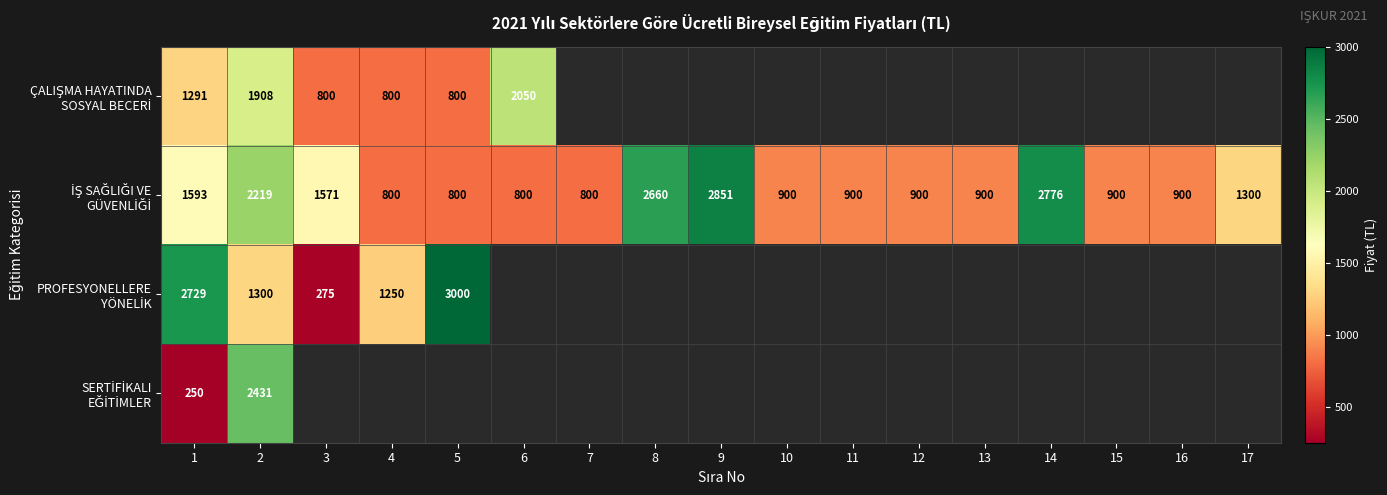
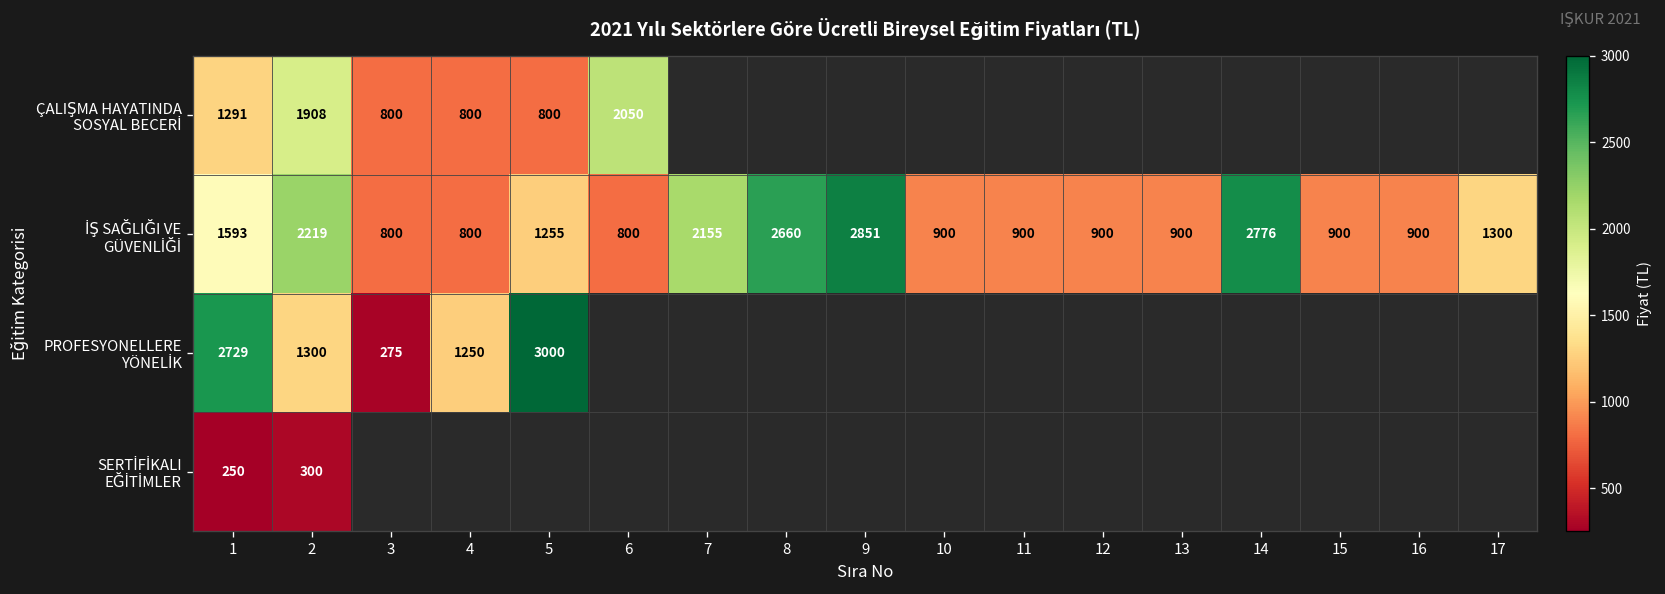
  {
    "ÇALIŞMA HAYATINDA SOSYAL BECERİ": {
      "1": 1291,
      "2": 1908,
      "3": 800,
      "4": 800,
      "5": 800,
      "6": 2050
    },
    "İŞ SAĞLIĞI VE GÜVENLİĞİ": {
      "1": 1593,
      "2": 2219,
-     "3": 1571,
+     "3": 800,
      "4": 800,
-     "5": 800,
+     "5": 1255,
      "6": 800,
-     "7": 800,
+     "7": 2155,
      "8": 2660,
      "9": 2851,
      "10": 900,
      "11": 900,
      "12": 900,
      "13": 900,
      "14": 2776,
      "15": 900,
      "16": 900,
      "17": 1300
    },
    "PROFESYONELLERE YÖNELİK": {
      "1": 2729,
      "2": 1300,
      "3": 275,
      "4": 1250,
      "5": 3000
    },
    "SERTİFİKALI EĞİTİMLER": {
      "1": 250,
-     "2": 2431
+     "2": 300
    }
  }
